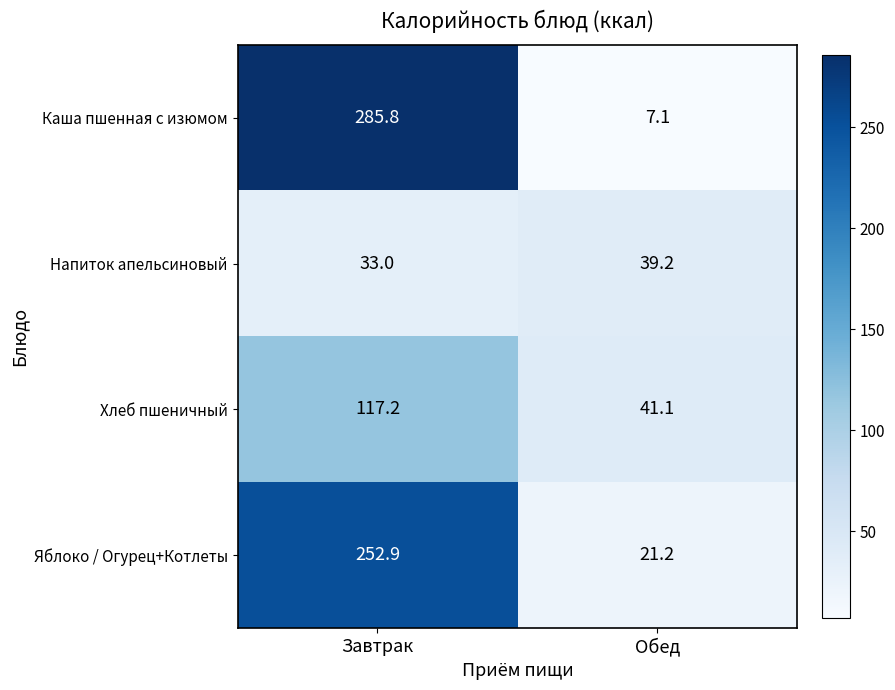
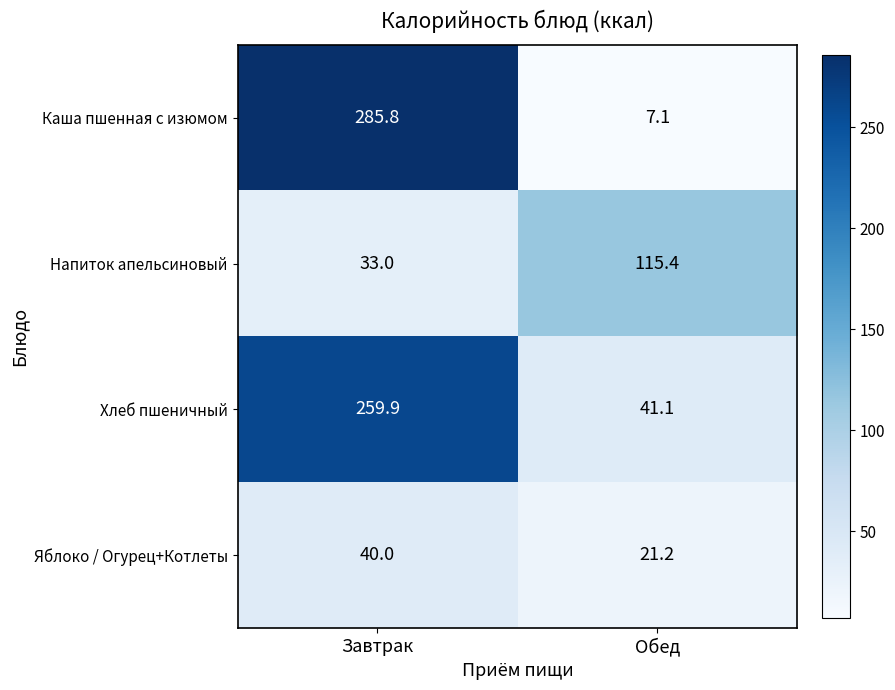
  {
    "Каша пшенная с изюмом": {
      "Завтрак": 285.8,
      "Обед": 7.1
    },
    "Напиток апельсиновый": {
      "Завтрак": 33.0,
-     "Обед": 39.2
+     "Обед": 115.4
    },
    "Хлеб пшеничный": {
-     "Завтрак": 117.2,
+     "Завтрак": 259.9,
      "Обед": 41.1
    },
    "Яблоко / Огурец+Котлеты": {
-     "Завтрак": 252.9,
+     "Завтрак": 40.0,
      "Обед": 21.2
    }
  }
